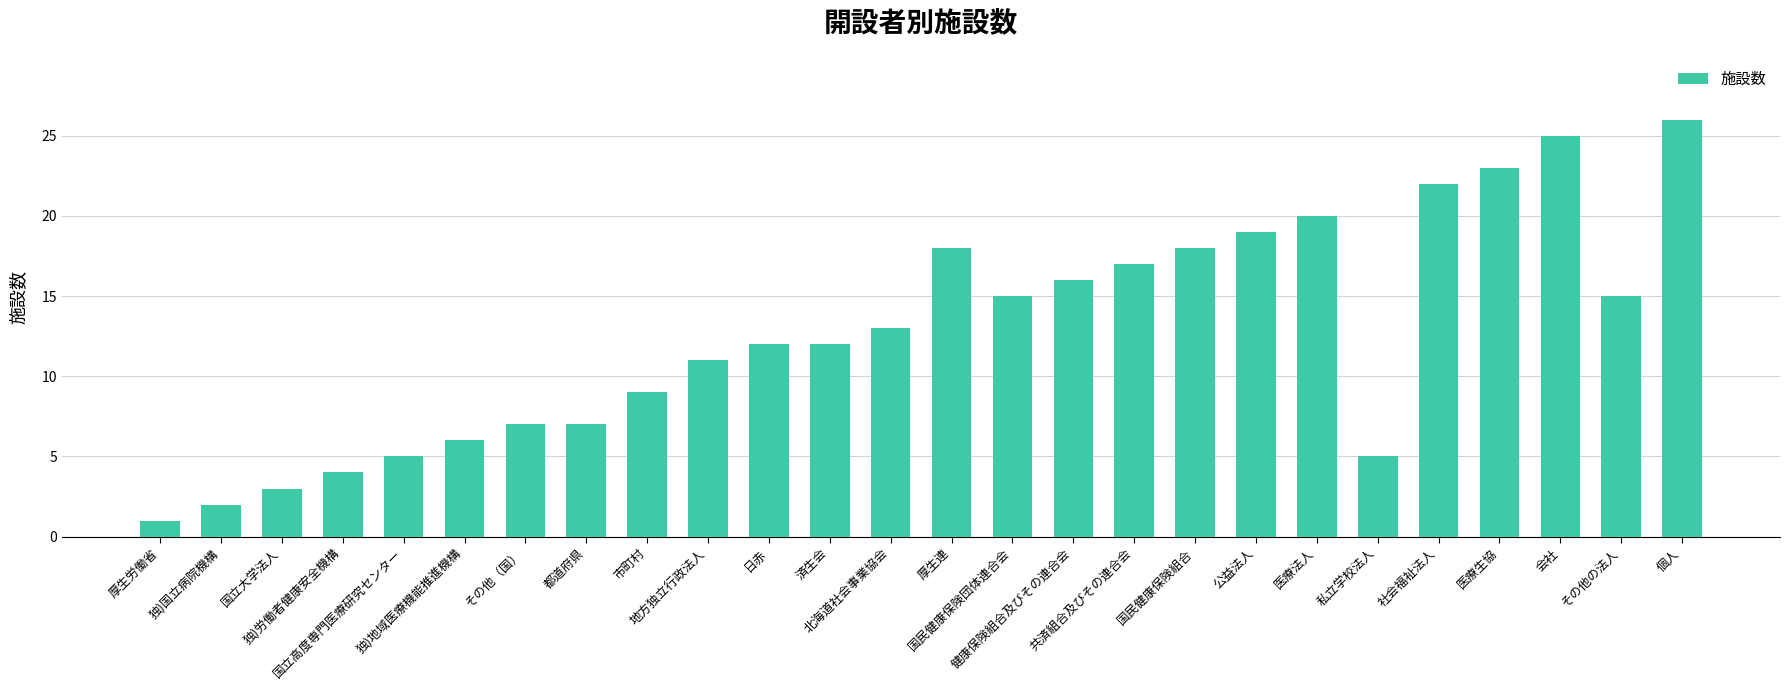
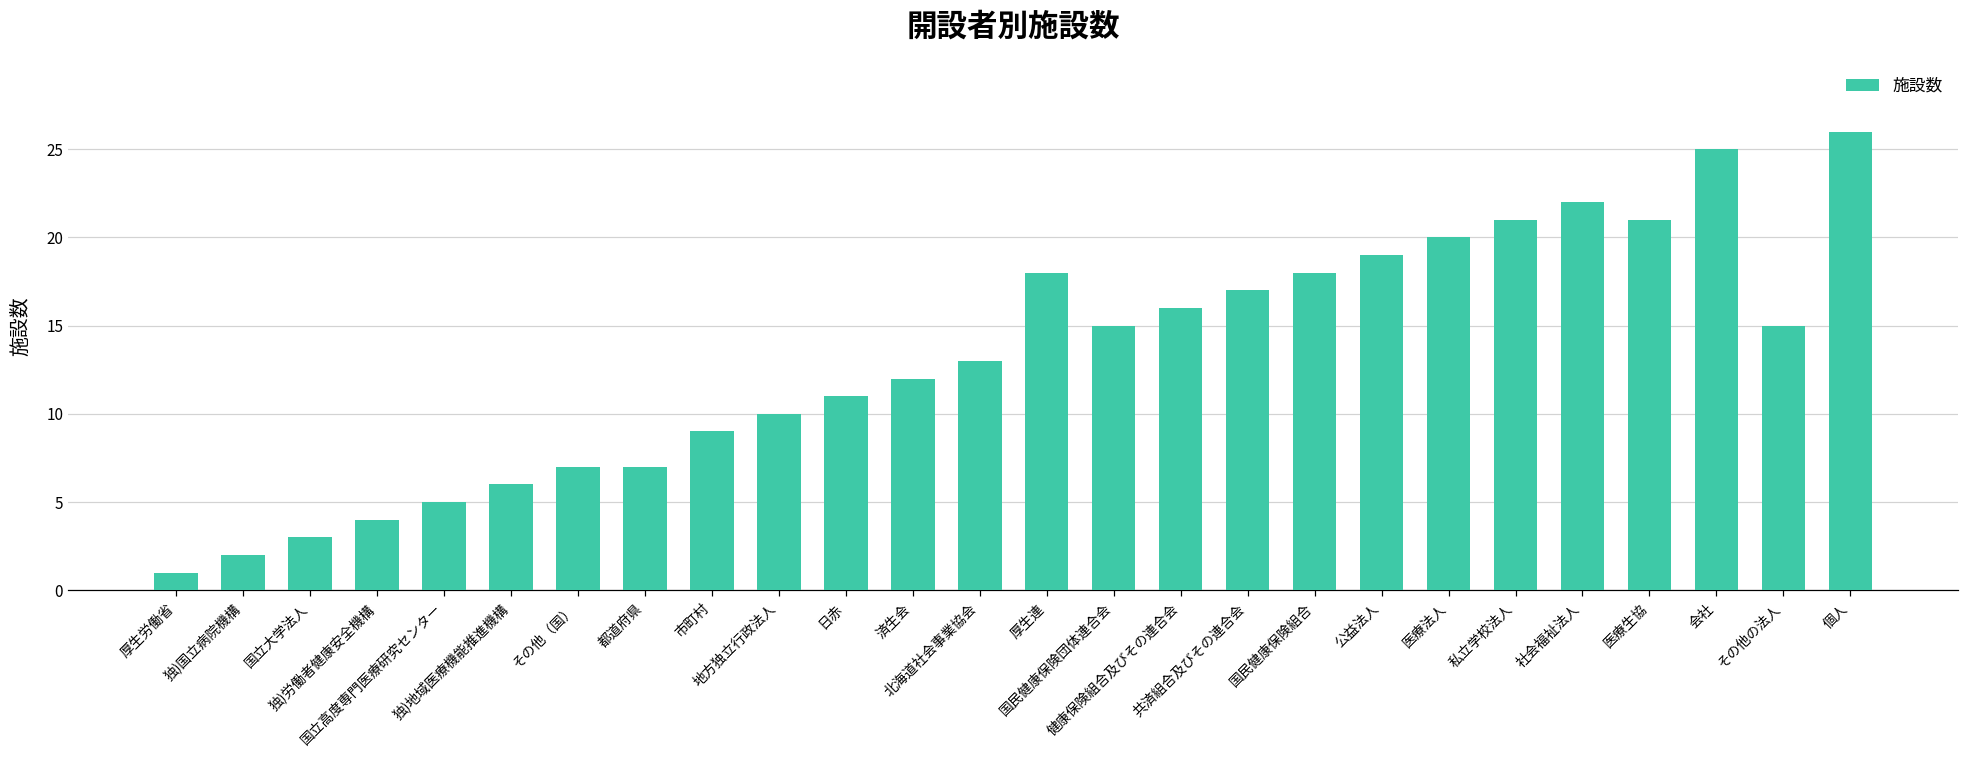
  {
    "厚生労働省": 1,
    "独)国立病院機構": 2,
    "国立大学法人": 3,
    "独)労働者健康安全機構": 4,
    "国立高度専門医療研究センター": 5,
    "独)地域医療機能推進機構": 6,
    "その他（国）": 7,
    "都道府県": 7,
    "市町村": 9,
-   "地方独立行政法人": 11,
-   "日赤": 12,
+   "地方独立行政法人": 10,
+   "日赤": 11,
    "済生会": 12,
    "北海道社会事業協会": 13,
    "厚生連": 18,
    "国民健康保険団体連合会": 15,
    "健康保険組合及びその連合会": 16,
    "共済組合及びその連合会": 17,
    "国民健康保険組合": 18,
    "公益法人": 19,
    "医療法人": 20,
-   "私立学校法人": 5,
+   "私立学校法人": 21,
    "社会福祉法人": 22,
-   "医療生協": 23,
+   "医療生協": 21,
    "会社": 25,
    "その他の法人": 15,
    "個人": 26
  }
